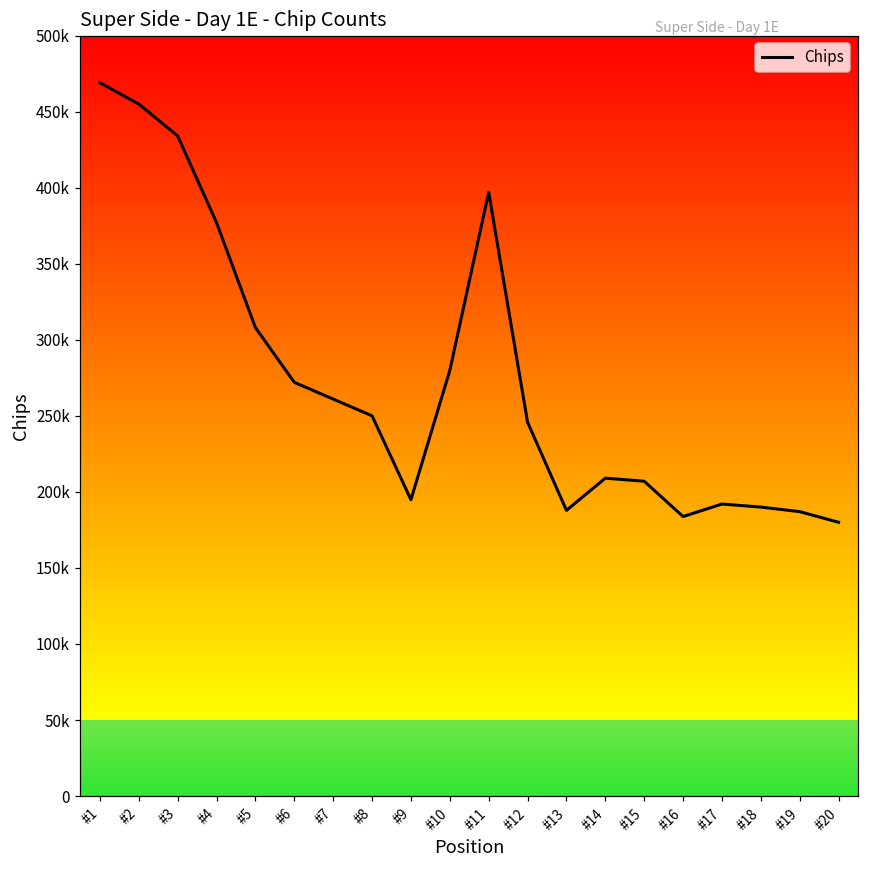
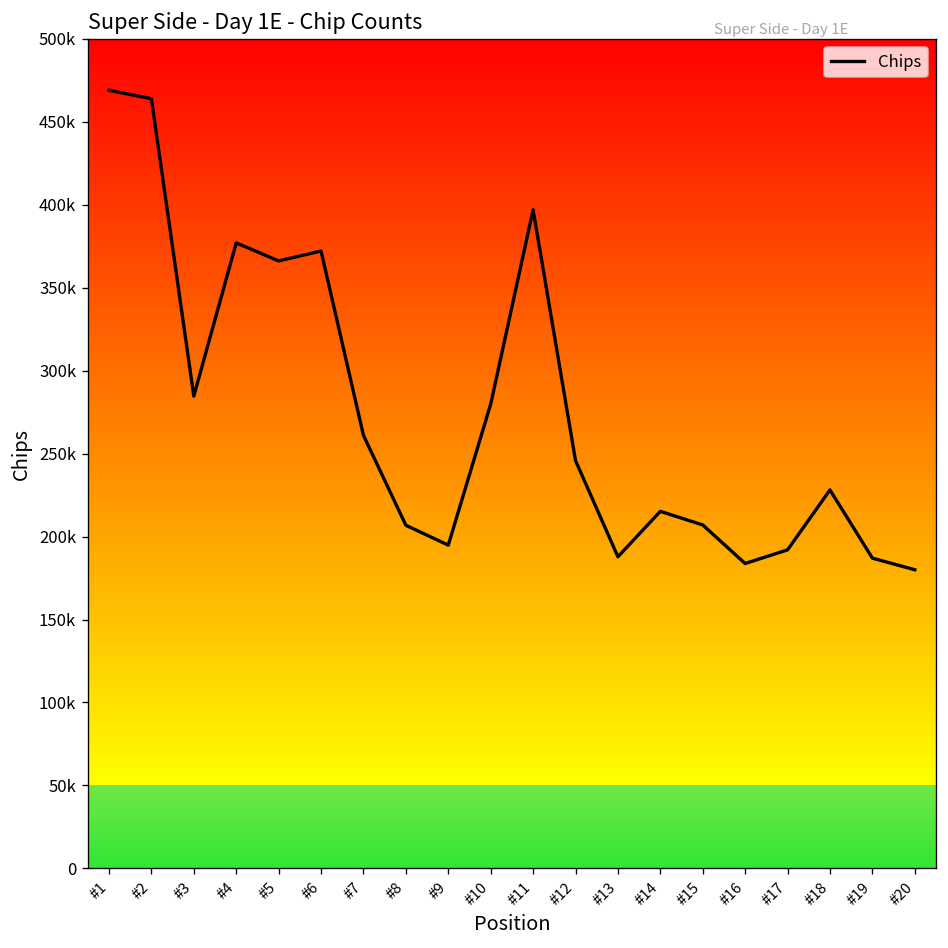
  {
    "#1": 469000,
-   "#2": 455000,
-   "#3": 434000,
+   "#2": 464000,
+   "#3": 285000,
    "#4": 377000,
-   "#5": 308000,
-   "#6": 272000,
+   "#5": 366000,
+   "#6": 372000,
    "#7": 261000,
-   "#8": 250000,
+   "#8": 207000,
    "#9": 195000,
    "#10": 280000,
    "#11": 397000,
    "#12": 246000,
    "#13": 188000,
-   "#14": 209000,
+   "#14": 215000,
    "#15": 207000,
    "#16": 184000,
    "#17": 192000,
-   "#18": 190000,
+   "#18": 228000,
    "#19": 187000,
    "#20": 180000
  }
